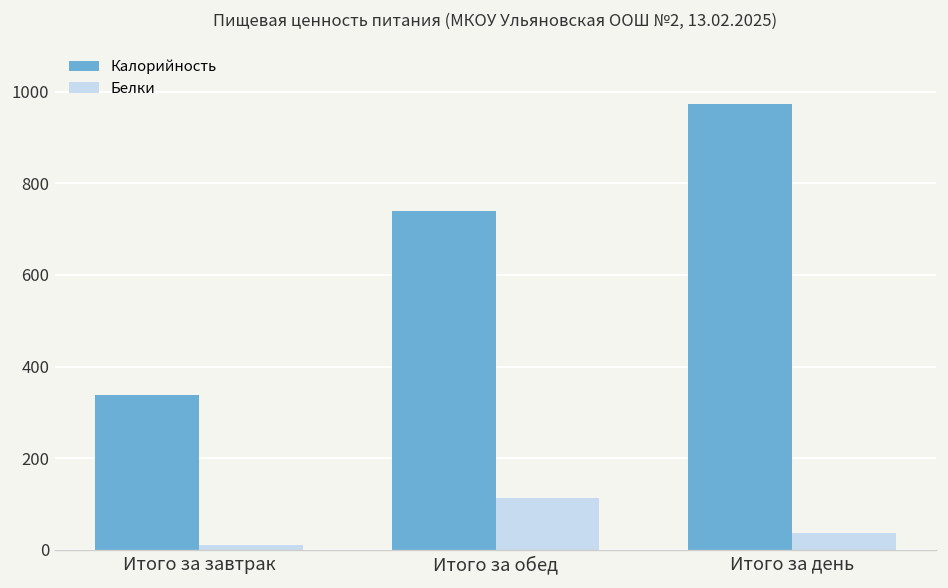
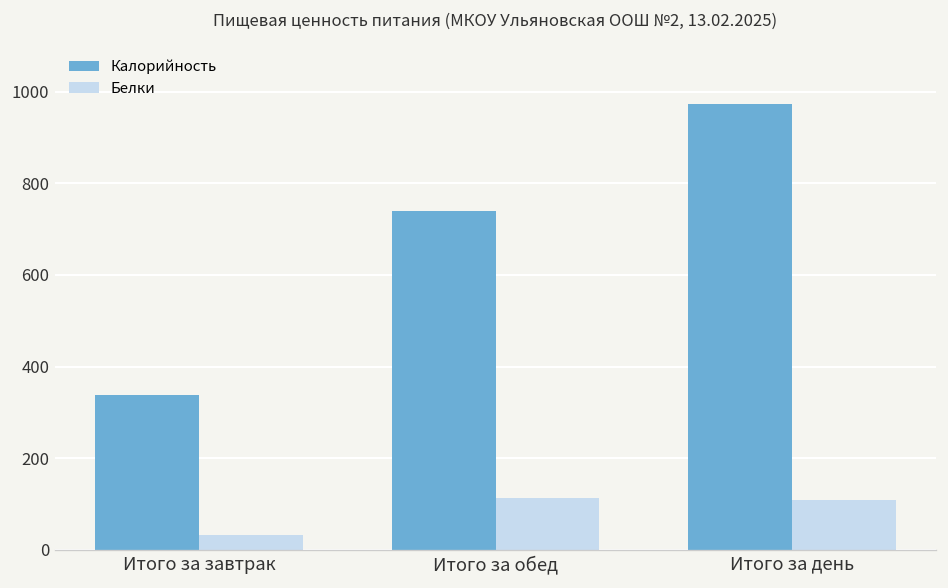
  {
    "Калорийность": {
      "Итого за завтрак": 340,
      "Итого за обед": 740,
      "Итого за день": 970
    },
    "Белки": {
-     "Итого за завтрак": 10,
+     "Итого за завтрак": 30,
      "Итого за обед": 110,
-     "Итого за день": 40
+     "Итого за день": 110
    }
  }
